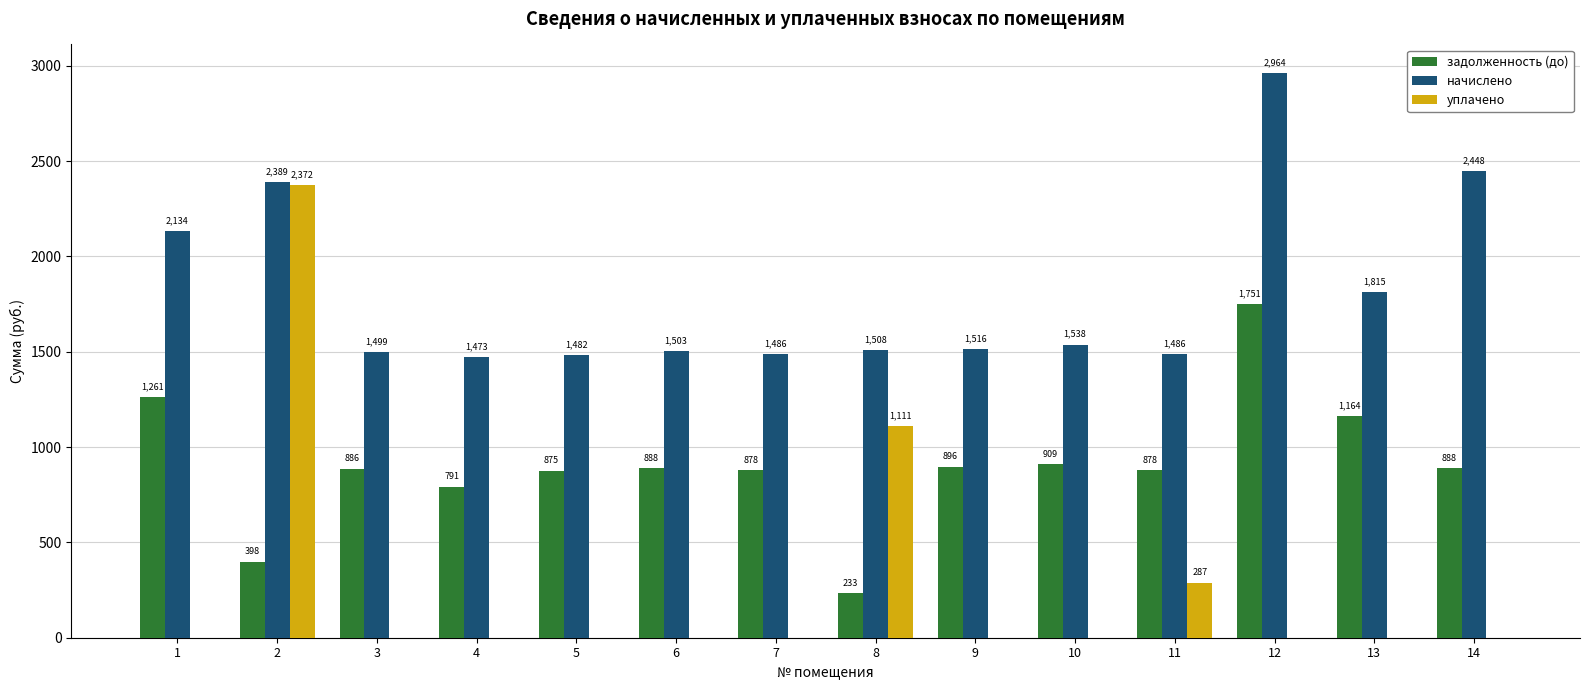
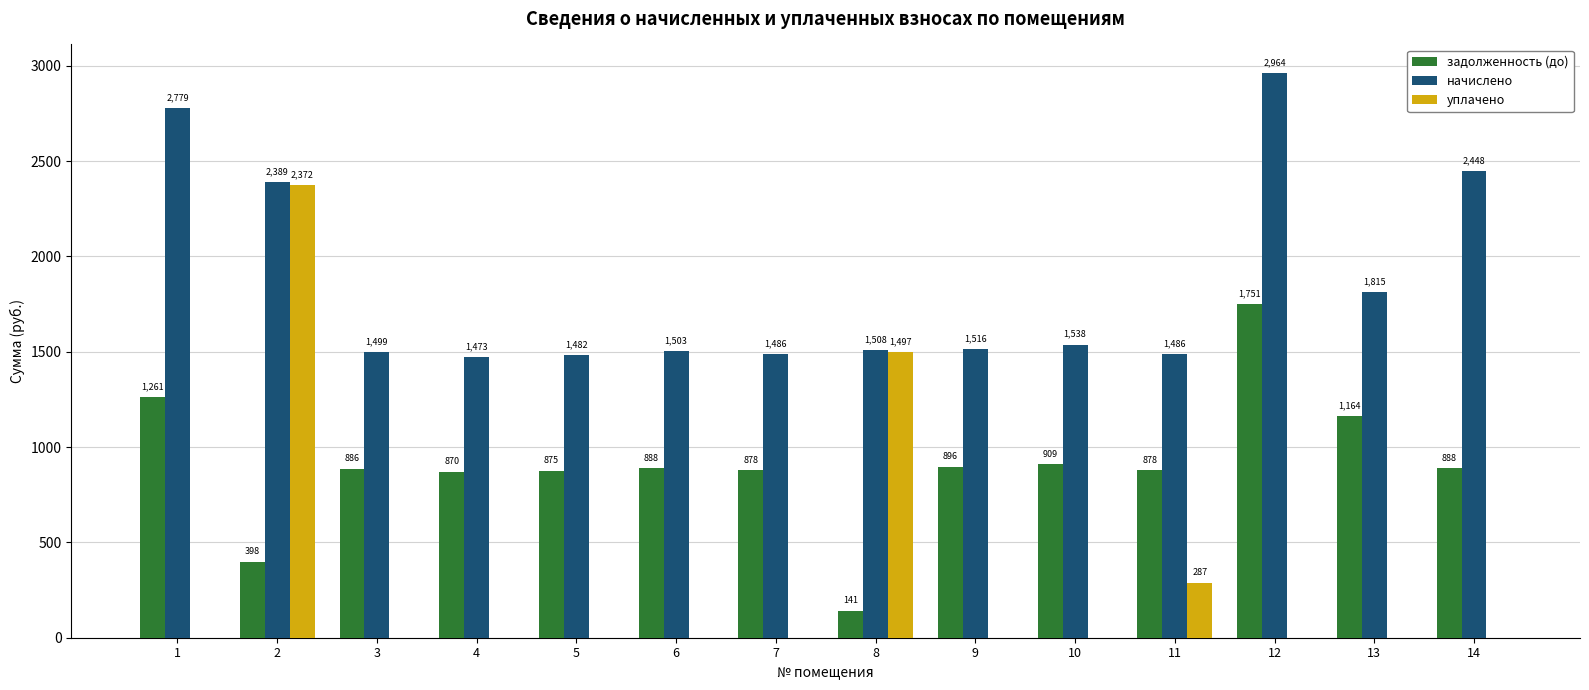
  {
    "задолженность (до)": {
      "1": "1,261",
      "2": "398",
      "3": "886",
-     "4": "791",
+     "4": "870",
      "5": "875",
      "6": "888",
      "7": "878",
-     "8": "233",
+     "8": "141",
      "9": "896",
      "10": "909",
      "11": "878",
      "12": "1,751",
      "13": "1,164",
      "14": "888"
    },
    "начислено": {
-     "1": "2,134",
+     "1": "2,779",
      "2": "2,389",
      "3": "1,499",
      "4": "1,473",
      "5": "1,482",
      "6": "1,503",
      "7": "1,486",
      "8": "1,508",
      "9": "1,516",
      "10": "1,538",
      "11": "1,486",
      "12": "2,964",
      "13": "1,815",
      "14": "2,448"
    },
    "уплачено": {
      "2": "2,372",
-     "8": "1,111",
+     "8": "1,497",
      "11": "287"
    }
  }
